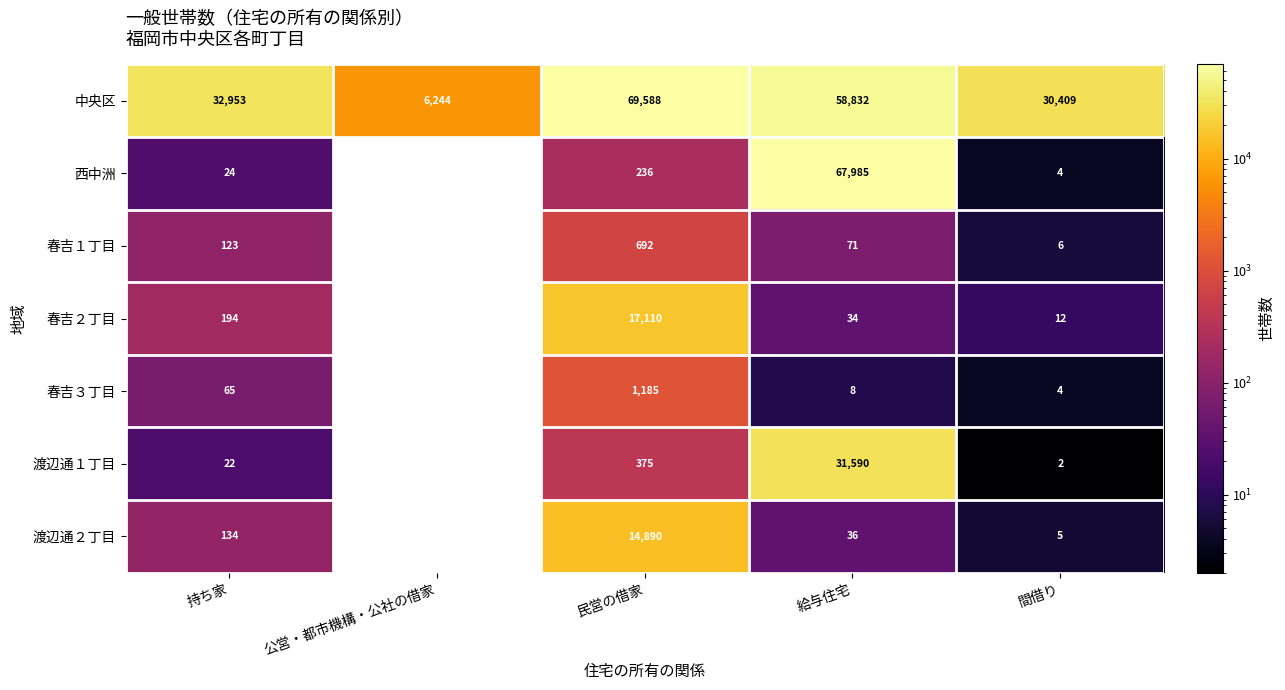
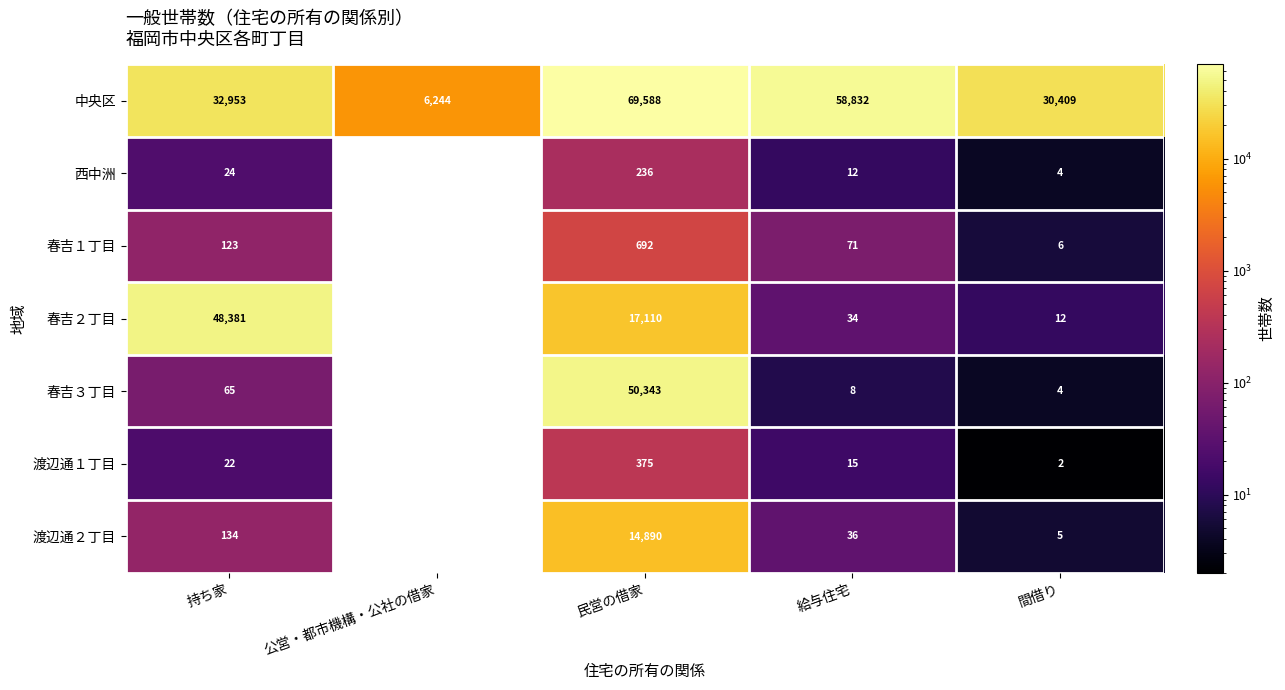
  {
    "中央区": {
      "持ち家": "32,953",
      "公営・都市機構・公社の借家": "6,244",
      "民営の借家": "69,588",
      "給与住宅": "58,832",
      "間借り": "30,409"
    },
    "西中洲": {
      "持ち家": "24",
      "民営の借家": "236",
-     "給与住宅": "67,985",
+     "給与住宅": "12",
      "間借り": "4"
    },
    "春吉１丁目": {
      "持ち家": "123",
      "民営の借家": "692",
      "給与住宅": "71",
      "間借り": "6"
    },
    "春吉２丁目": {
-     "持ち家": "194",
+     "持ち家": "48,381",
      "民営の借家": "17,110",
      "給与住宅": "34",
      "間借り": "12"
    },
    "春吉３丁目": {
      "持ち家": "65",
-     "民営の借家": "1,185",
+     "民営の借家": "50,343",
      "給与住宅": "8",
      "間借り": "4"
    },
    "渡辺通１丁目": {
      "持ち家": "22",
      "民営の借家": "375",
-     "給与住宅": "31,590",
+     "給与住宅": "15",
      "間借り": "2"
    },
    "渡辺通２丁目": {
      "持ち家": "134",
      "民営の借家": "14,890",
      "給与住宅": "36",
      "間借り": "5"
    }
  }
